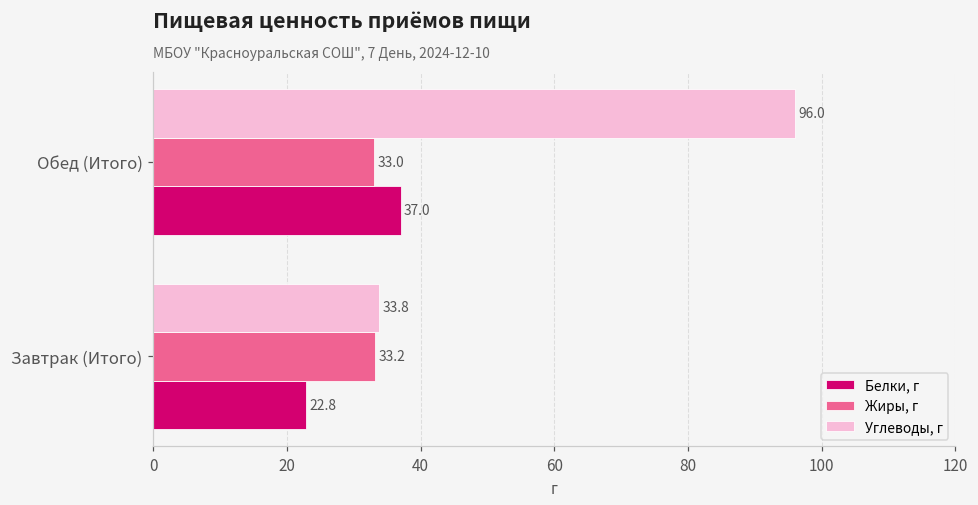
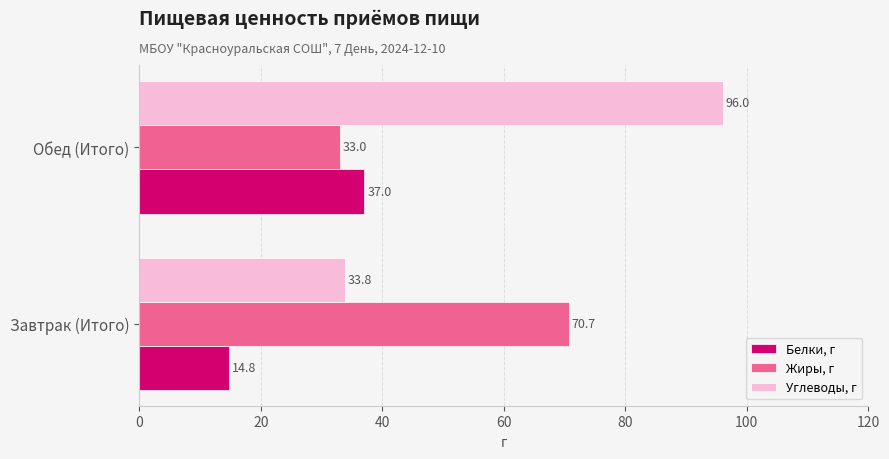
  {
    "Белки, г": {
      "Обед (Итого)": 37.0,
-     "Завтрак (Итого)": 22.8
+     "Завтрак (Итого)": 14.8
    },
    "Жиры, г": {
      "Обед (Итого)": 33.0,
-     "Завтрак (Итого)": 33.2
+     "Завтрак (Итого)": 70.7
    },
    "Углеводы, г": {
      "Обед (Итого)": 96.0,
      "Завтрак (Итого)": 33.8
    }
  }
